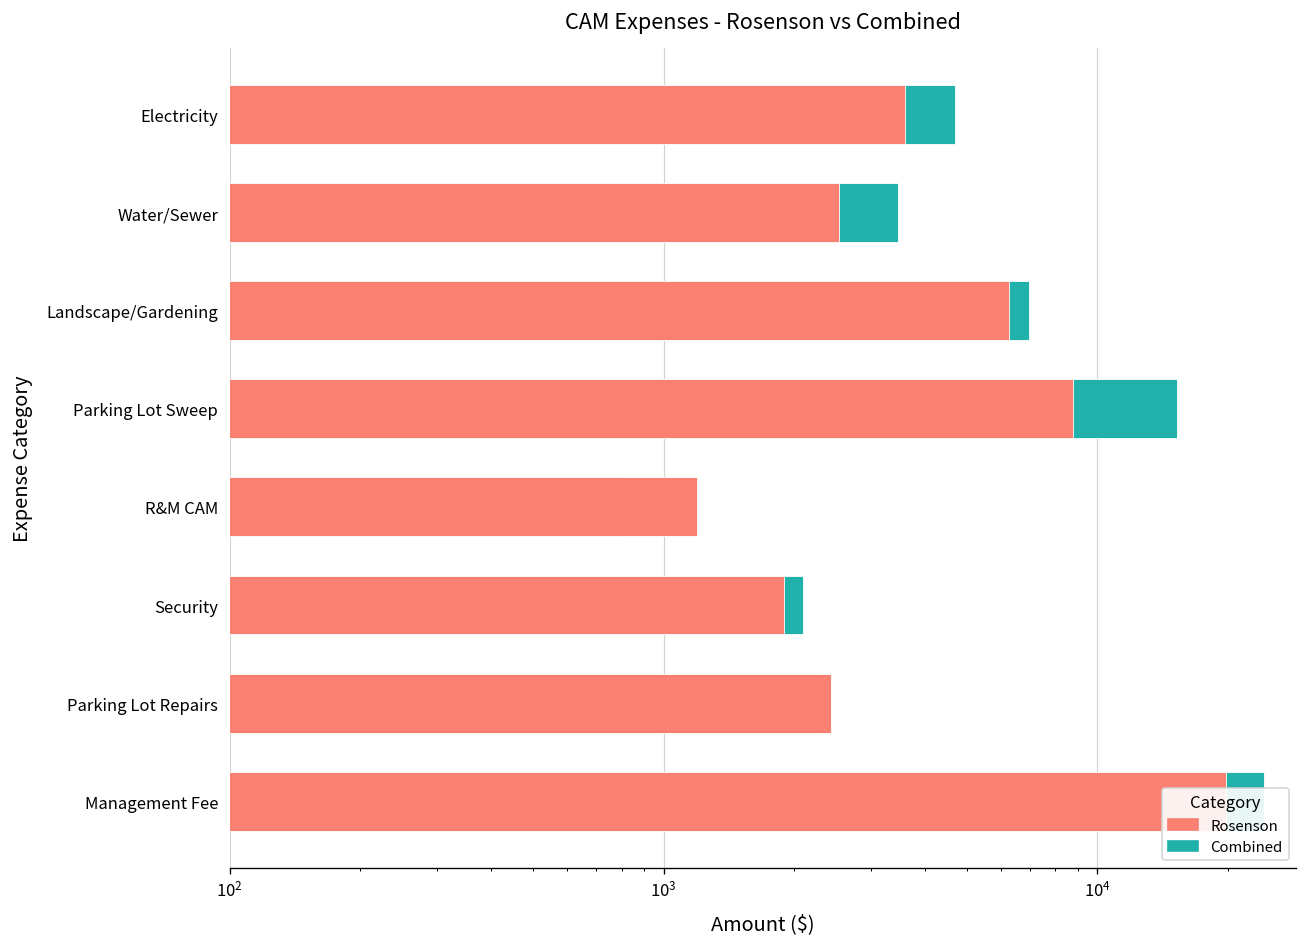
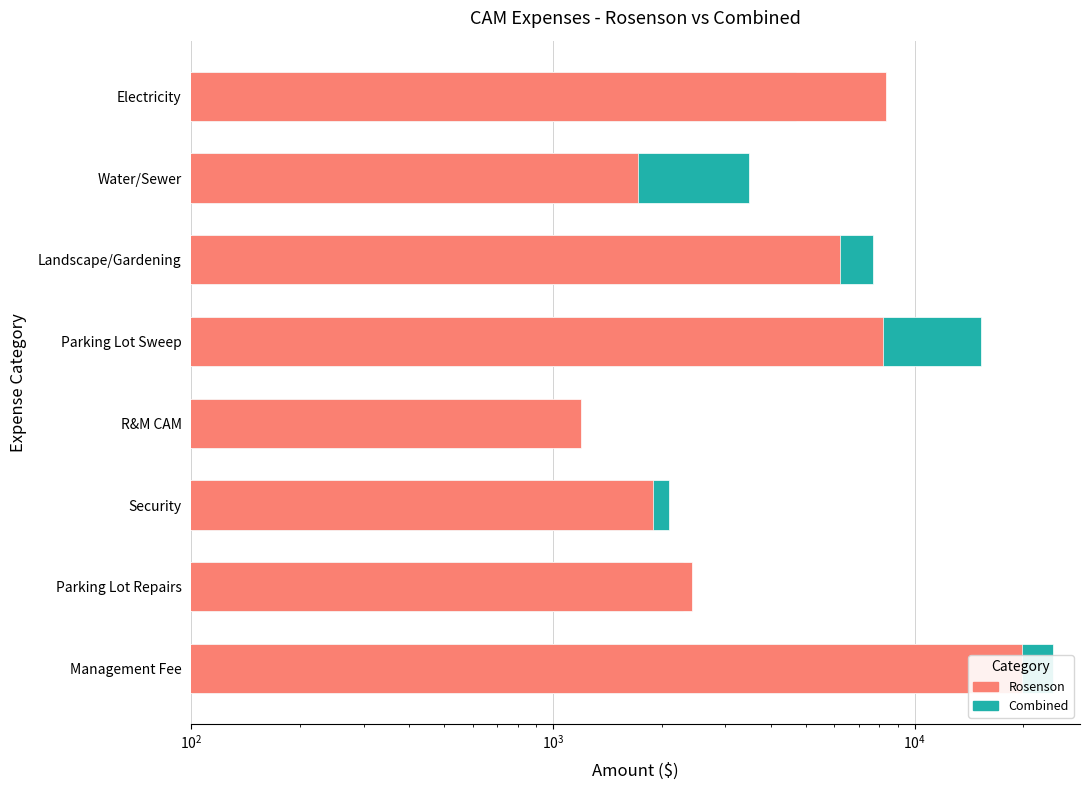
  {
    "Combined": {
      "Water/Sewer": 3500,
-     "Landscape/Gardening": 7000,
+     "Landscape/Gardening": 7700,
      "Parking Lot Sweep": 15300,
      "Security": 2100
    },
    "Rosenson": {
-     "Electricity": 3600,
-     "Water/Sewer": 2500,
-     "Parking Lot Sweep": 8800,
+     "Electricity": 8400,
+     "Water/Sewer": 1700,
+     "Parking Lot Sweep": 8200,
      "R&M CAM": 1190,
      "Parking Lot Repairs": 2400
    }
  }
